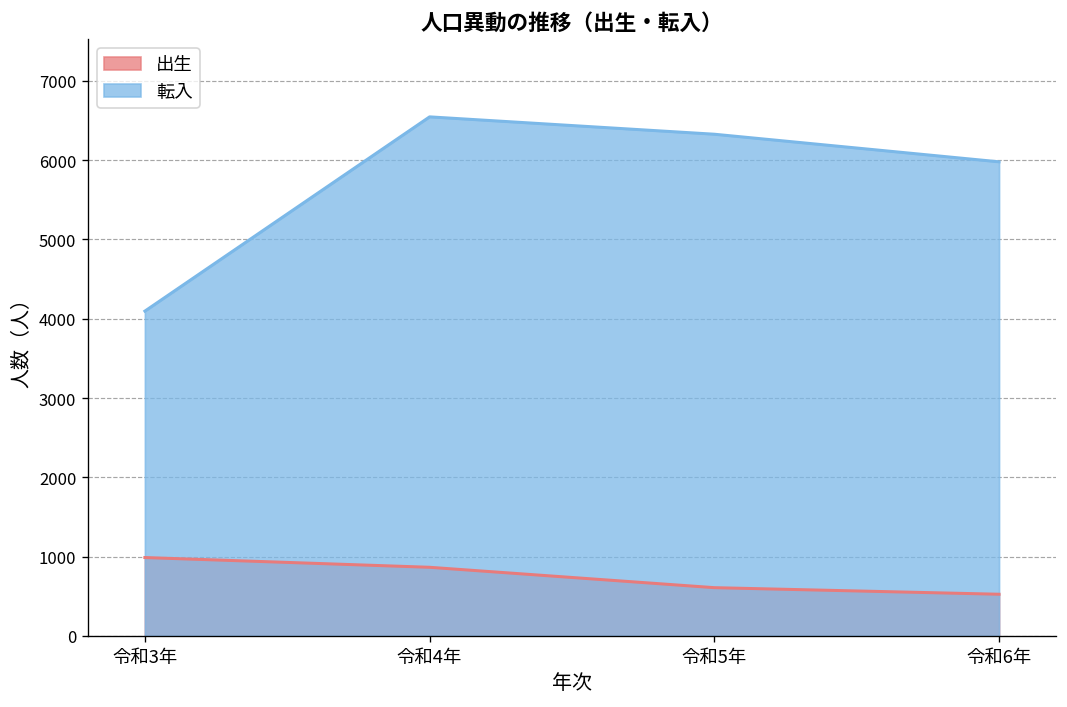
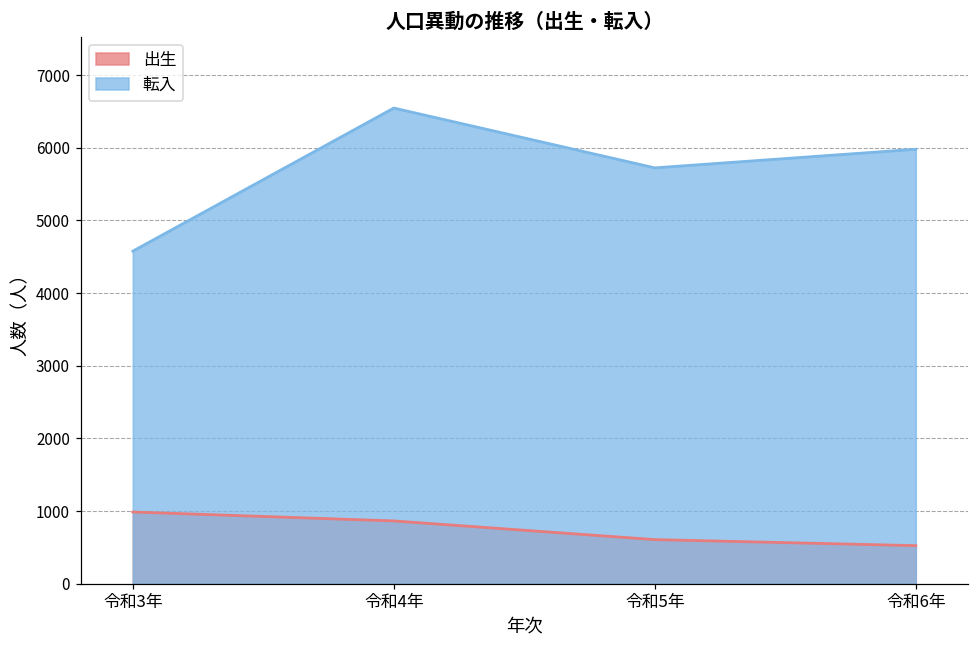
  {
    "出生": {
      "令和3年": 1000,
      "令和4年": 900,
      "令和5年": 600,
      "令和6年": 500
    },
    "転入": {
-     "令和3年": 4100,
+     "令和3年": 4600,
      "令和4年": 6500,
-     "令和5年": 6300,
+     "令和5年": 5700,
      "令和6年": 6000
    }
  }
